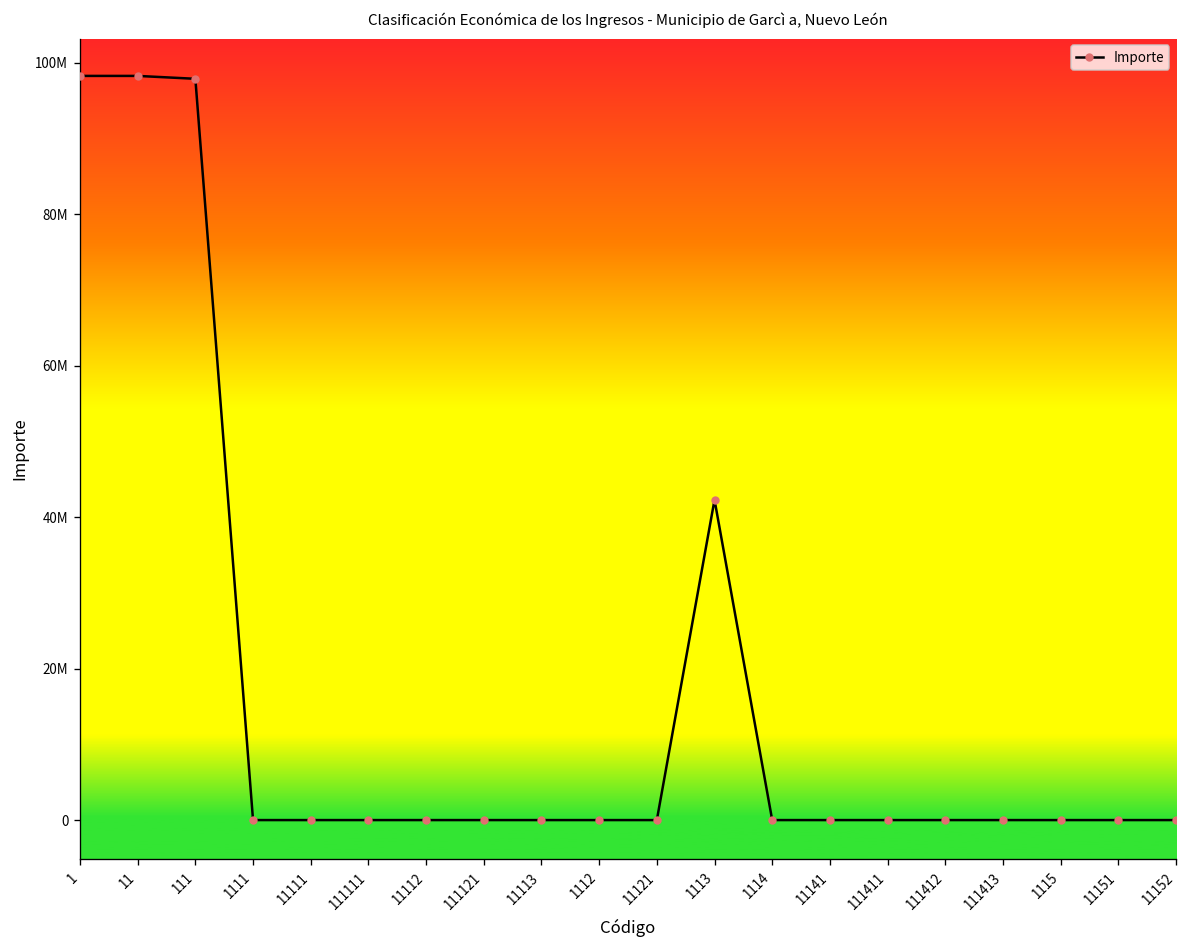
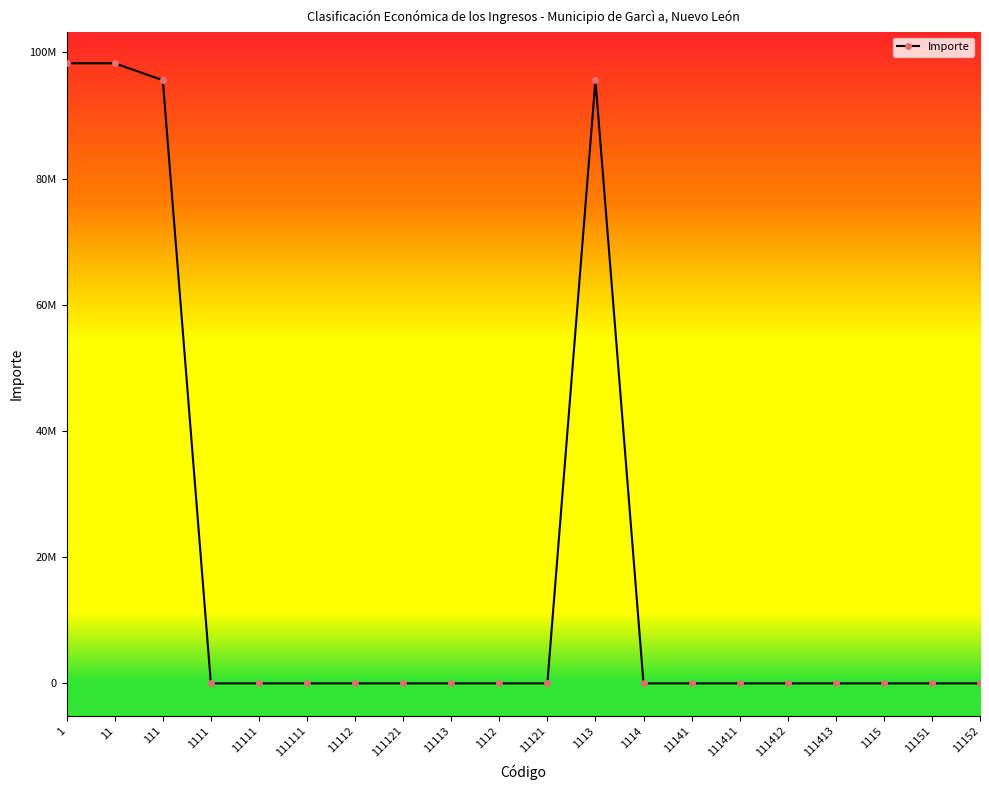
  {
    "1": 98000000,
    "11": 98000000,
-   "111": 98000000,
+   "111": 96000000,
    "1111": 0,
    "11111": 0,
    "111111": 0,
    "11112": 0,
    "111121": 0,
    "11113": 0,
    "1112": 0,
    "11121": 0,
-   "1113": 42000000,
+   "1113": 96000000,
    "1114": 0,
    "11141": 0,
    "111411": 0,
    "111412": 0,
    "111413": 0,
    "1115": 0,
    "11151": 0,
    "11152": 0
  }
